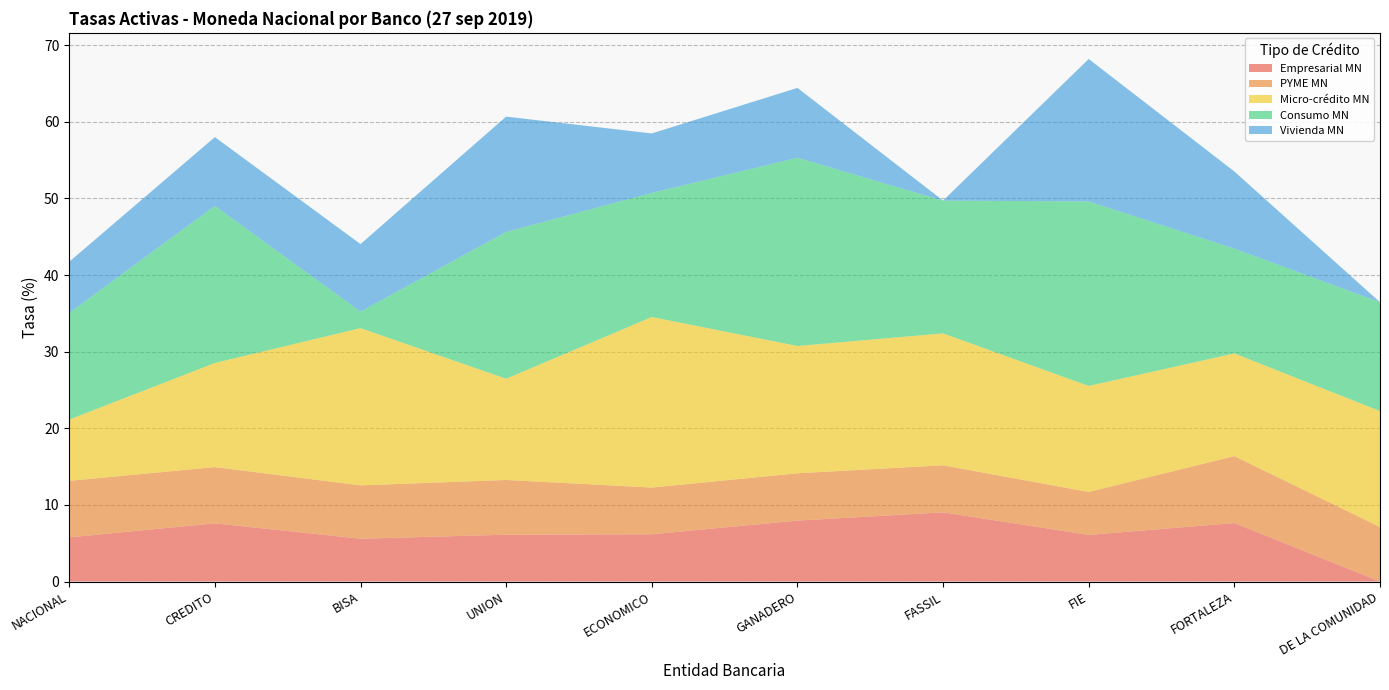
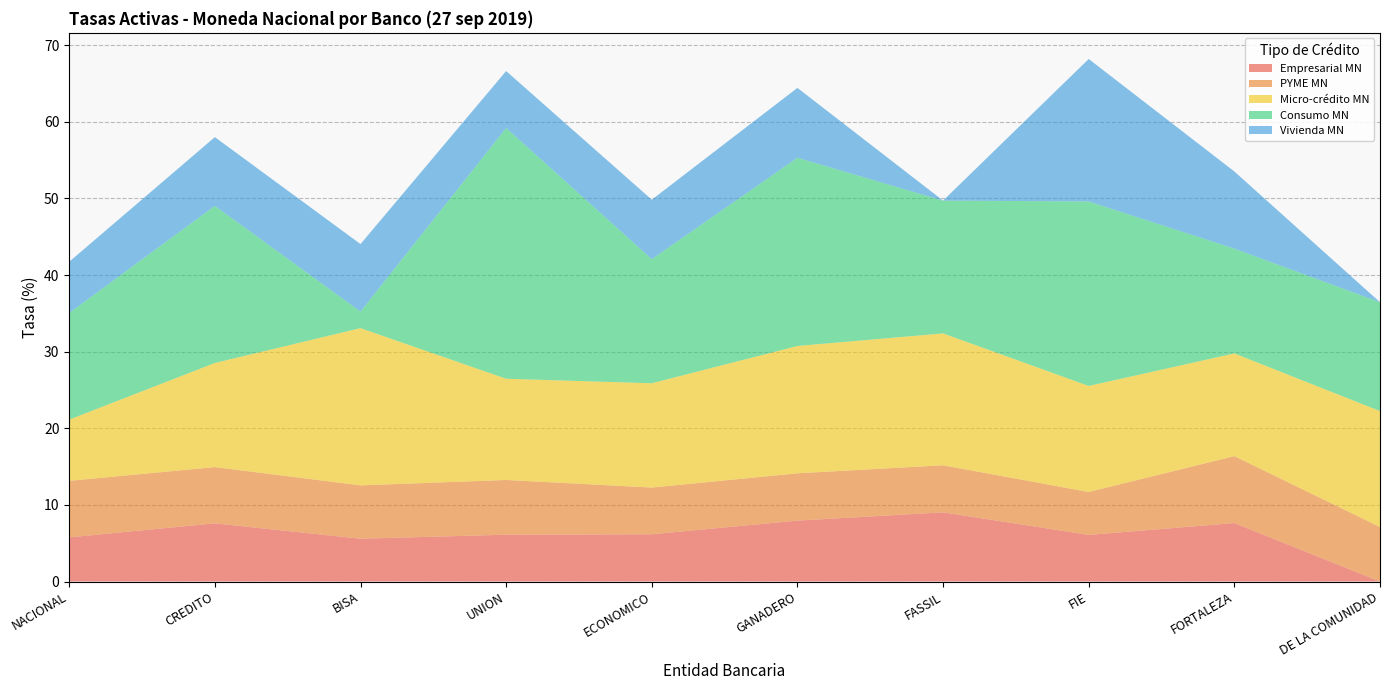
  {
    "Micro-crédito MN": {
      "NACIONAL": 8,
      "CREDITO": 14,
      "BISA": 21,
      "UNION": 13,
-     "ECONOMICO": 22,
+     "ECONOMICO": 14,
      "GANADERO": 17,
      "FASSIL": 17,
      "FIE": 14,
      "FORTALEZA": 13,
      "DE LA COMUNIDAD": 15
    },
    "Consumo MN": {
      "NACIONAL": 14,
      "CREDITO": 21,
      "BISA": 2,
-     "UNION": 19,
+     "UNION": 33,
      "ECONOMICO": 16,
      "GANADERO": 25,
      "FIE": 24,
      "FORTALEZA": 14
    },
    "Vivienda MN": {
      "NACIONAL": 7,
      "CREDITO": 9,
      "BISA": 9,
-     "UNION": 15,
+     "UNION": 7,
      "ECONOMICO": 8,
      "GANADERO": 9,
      "FIE": 19,
      "FORTALEZA": 10
    }
  }
